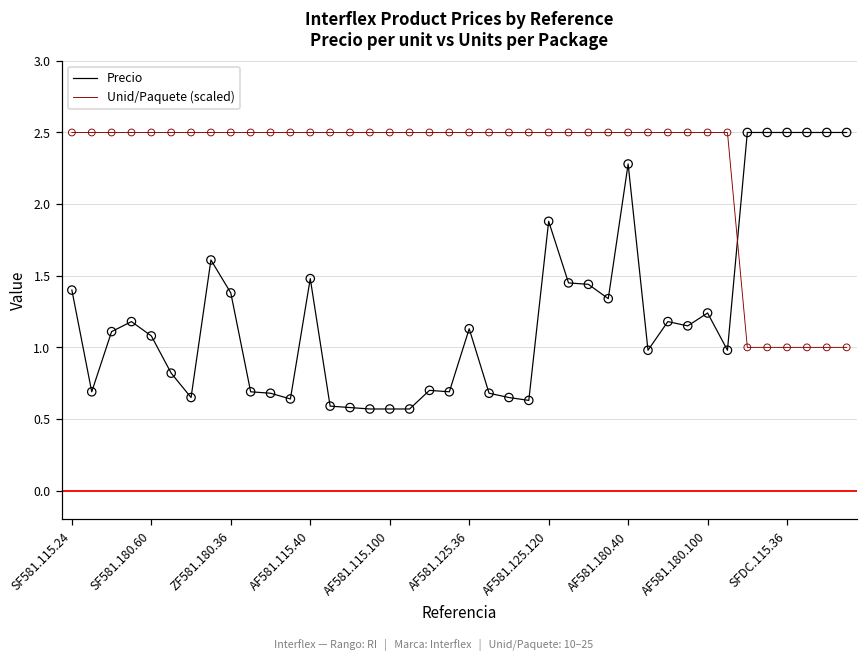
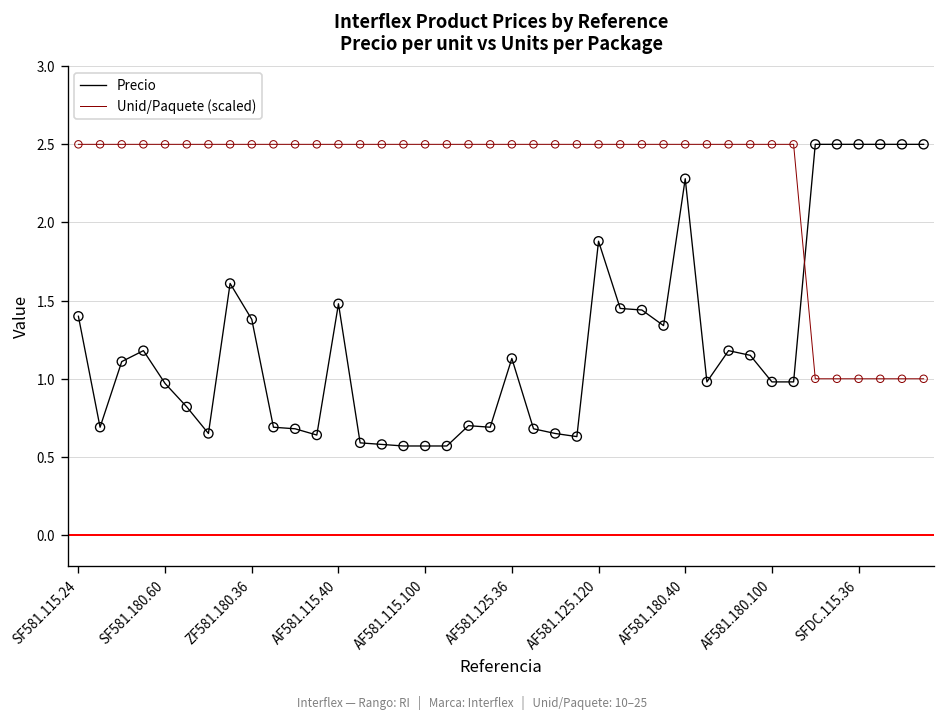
  {
    "Precio": {
      "SF581.115.24": 1.40,
-     "SF581.180.60": 1.08,
+     "SF581.180.60": 0.97,
      "ZF581.180.36": 1.38,
      "AF581.115.40": 1.48,
      "AF581.115.100": 0.57,
      "AF581.125.36": 1.13,
      "AF581.125.120": 1.88,
      "AF581.180.40": 2.28,
-     "AF581.180.100": 1.24,
+     "AF581.180.100": 0.98,
      "SFDC.115.36": 2.50
    },
    "Unid/Paquete (scaled)": {
      "SF581.115.24": 2.50,
      "SF581.180.60": 2.50,
      "ZF581.180.36": 2.50,
      "AF581.115.40": 2.50,
      "AF581.115.100": 2.50,
      "AF581.125.36": 2.50,
      "AF581.125.120": 2.50,
      "AF581.180.40": 2.50,
      "AF581.180.100": 2.50,
      "SFDC.115.36": 1.00
    }
  }
